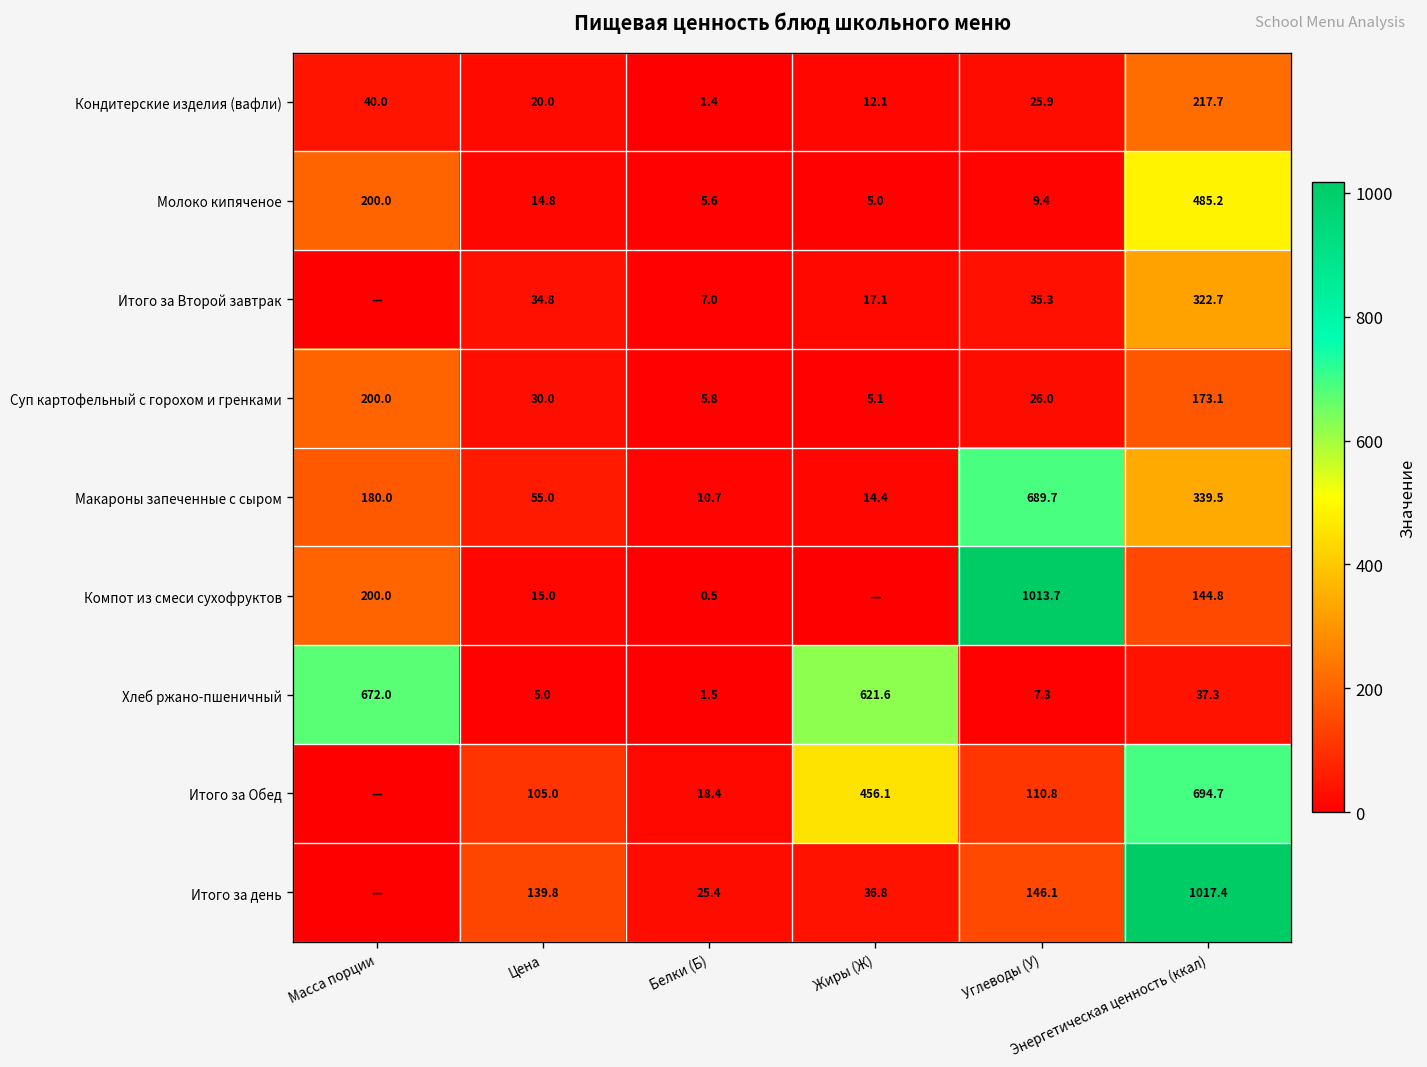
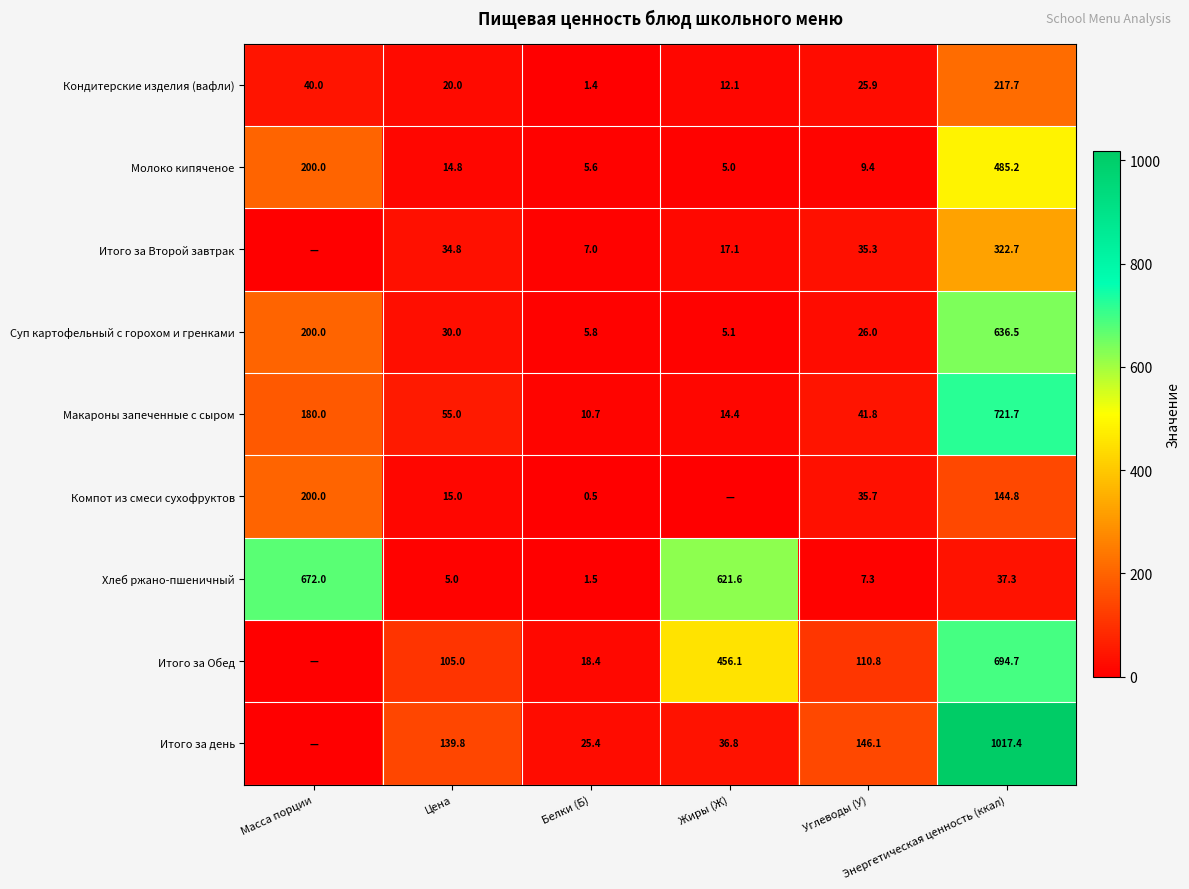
  {
    "Кондитерские изделия (вафли)": {
      "Масса порции": 40.0,
      "Цена": 20.0,
      "Белки (Б)": 1.4,
      "Жиры (Ж)": 12.1,
      "Углеводы (У)": 25.9,
      "Энергетическая ценность (ккал)": 217.7
    },
    "Молоко кипяченое": {
      "Масса порции": 200.0,
      "Цена": 14.8,
      "Белки (Б)": 5.6,
      "Жиры (Ж)": 5.0,
      "Углеводы (У)": 9.4,
      "Энергетическая ценность (ккал)": 485.2
    },
    "Итого за Второй завтрак": {
      "Цена": 34.8,
      "Белки (Б)": 7.0,
      "Жиры (Ж)": 17.1,
      "Углеводы (У)": 35.3,
      "Энергетическая ценность (ккал)": 322.7
    },
    "Суп картофельный с горохом и гренками": {
      "Масса порции": 200.0,
      "Цена": 30.0,
      "Белки (Б)": 5.8,
      "Жиры (Ж)": 5.1,
      "Углеводы (У)": 26.0,
-     "Энергетическая ценность (ккал)": 173.1
+     "Энергетическая ценность (ккал)": 636.5
    },
    "Макароны запеченные с сыром": {
      "Масса порции": 180.0,
      "Цена": 55.0,
      "Белки (Б)": 10.7,
      "Жиры (Ж)": 14.4,
-     "Углеводы (У)": 689.7,
-     "Энергетическая ценность (ккал)": 339.5
+     "Углеводы (У)": 41.8,
+     "Энергетическая ценность (ккал)": 721.7
    },
    "Компот из смеси сухофруктов": {
      "Масса порции": 200.0,
      "Цена": 15.0,
      "Белки (Б)": 0.5,
-     "Углеводы (У)": 1013.7,
+     "Углеводы (У)": 35.7,
      "Энергетическая ценность (ккал)": 144.8
    },
    "Хлеб ржано-пшеничный": {
      "Масса порции": 672.0,
      "Цена": 5.0,
      "Белки (Б)": 1.5,
      "Жиры (Ж)": 621.6,
      "Углеводы (У)": 7.3,
      "Энергетическая ценность (ккал)": 37.3
    },
    "Итого за Обед": {
      "Цена": 105.0,
      "Белки (Б)": 18.4,
      "Жиры (Ж)": 456.1,
      "Углеводы (У)": 110.8,
      "Энергетическая ценность (ккал)": 694.7
    },
    "Итого за день": {
      "Цена": 139.8,
      "Белки (Б)": 25.4,
      "Жиры (Ж)": 36.8,
      "Углеводы (У)": 146.1,
      "Энергетическая ценность (ккал)": 1017.4
    }
  }
